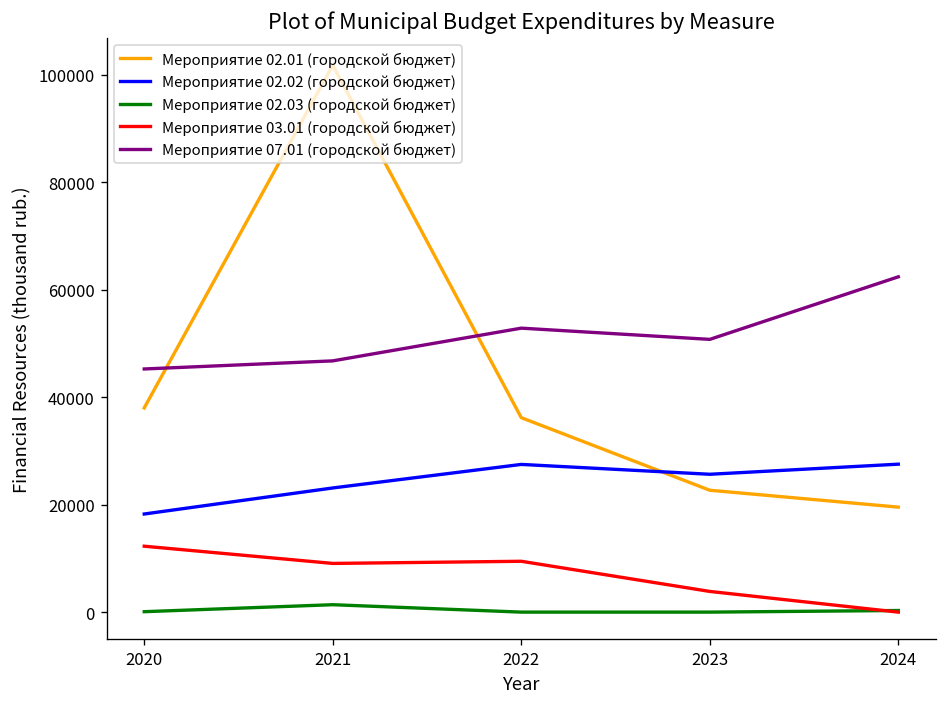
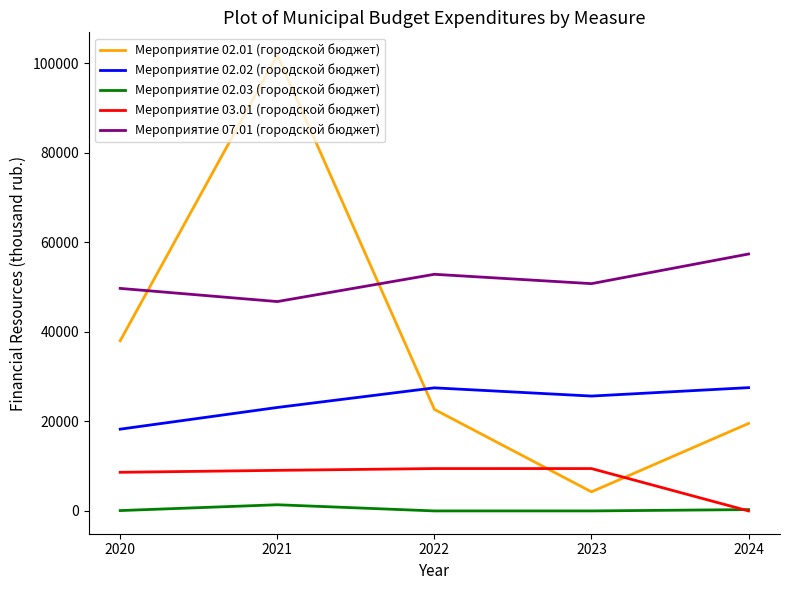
  {
    "Мероприятие 02.01 (городской бюджет)": {
      "2020": 38000,
-     "2022": 36000,
-     "2023": 23000,
+     "2022": 23000,
+     "2023": 4000,
      "2024": 20000
    },
    "Мероприятие 02.02 (городской бюджет)": {
      "2020": 18000,
      "2021": 23000,
      "2022": 27000,
      "2023": 26000,
      "2024": 28000
    },
    "Мероприятие 02.03 (городской бюджет)": {
      "2020": 0,
      "2021": 1000,
      "2022": 0,
      "2023": 0
    },
    "Мероприятие 03.01 (городской бюджет)": {
-     "2020": 12000,
+     "2020": 9000,
      "2021": 9000,
      "2022": 9000,
-     "2023": 4000
+     "2023": 9000
    },
    "Мероприятие 07.01 (городской бюджет)": {
-     "2020": 45000,
+     "2020": 50000,
      "2021": 47000,
      "2022": 53000,
      "2023": 51000,
-     "2024": 62000
+     "2024": 57000
    }
  }
